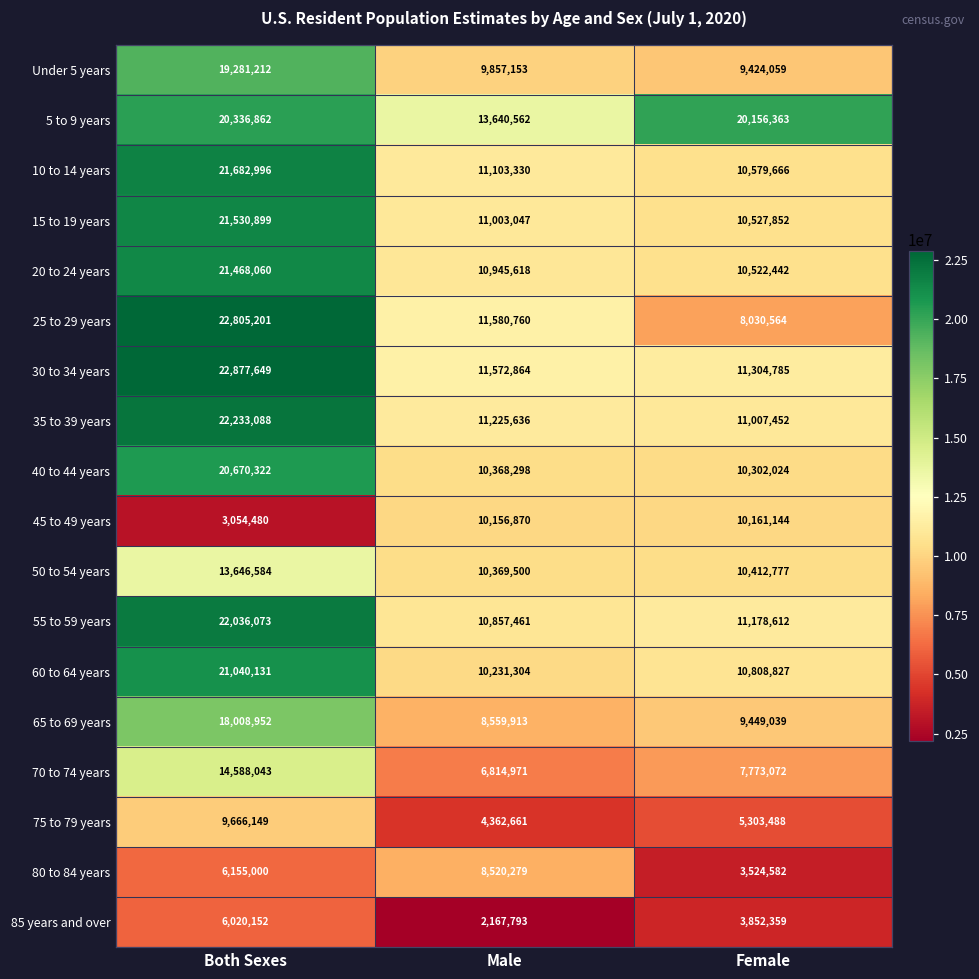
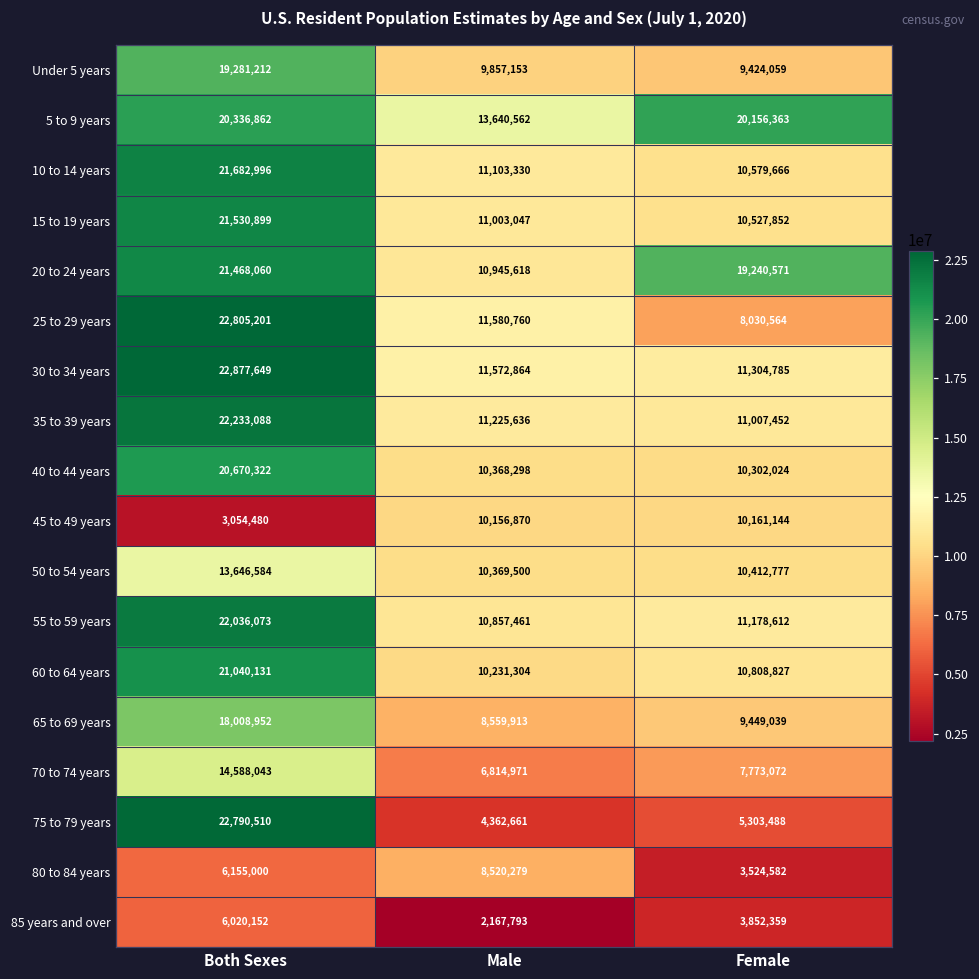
  {
    "Under 5 years": {
      "Both Sexes": "19,281,212",
      "Male": "9,857,153",
      "Female": "9,424,059"
    },
    "5 to 9 years": {
      "Both Sexes": "20,336,862",
      "Male": "13,640,562",
      "Female": "20,156,363"
    },
    "10 to 14 years": {
      "Both Sexes": "21,682,996",
      "Male": "11,103,330",
      "Female": "10,579,666"
    },
    "15 to 19 years": {
      "Both Sexes": "21,530,899",
      "Male": "11,003,047",
      "Female": "10,527,852"
    },
    "20 to 24 years": {
      "Both Sexes": "21,468,060",
      "Male": "10,945,618",
-     "Female": "10,522,442"
+     "Female": "19,240,571"
    },
    "25 to 29 years": {
      "Both Sexes": "22,805,201",
      "Male": "11,580,760",
      "Female": "8,030,564"
    },
    "30 to 34 years": {
      "Both Sexes": "22,877,649",
      "Male": "11,572,864",
      "Female": "11,304,785"
    },
    "35 to 39 years": {
      "Both Sexes": "22,233,088",
      "Male": "11,225,636",
      "Female": "11,007,452"
    },
    "40 to 44 years": {
      "Both Sexes": "20,670,322",
      "Male": "10,368,298",
      "Female": "10,302,024"
    },
    "45 to 49 years": {
      "Both Sexes": "3,054,480",
      "Male": "10,156,870",
      "Female": "10,161,144"
    },
    "50 to 54 years": {
      "Both Sexes": "13,646,584",
      "Male": "10,369,500",
      "Female": "10,412,777"
    },
    "55 to 59 years": {
      "Both Sexes": "22,036,073",
      "Male": "10,857,461",
      "Female": "11,178,612"
    },
    "60 to 64 years": {
      "Both Sexes": "21,040,131",
      "Male": "10,231,304",
      "Female": "10,808,827"
    },
    "65 to 69 years": {
      "Both Sexes": "18,008,952",
      "Male": "8,559,913",
      "Female": "9,449,039"
    },
    "70 to 74 years": {
      "Both Sexes": "14,588,043",
      "Male": "6,814,971",
      "Female": "7,773,072"
    },
    "75 to 79 years": {
-     "Both Sexes": "9,666,149",
+     "Both Sexes": "22,790,510",
      "Male": "4,362,661",
      "Female": "5,303,488"
    },
    "80 to 84 years": {
      "Both Sexes": "6,155,000",
      "Male": "8,520,279",
      "Female": "3,524,582"
    },
    "85 years and over": {
      "Both Sexes": "6,020,152",
      "Male": "2,167,793",
      "Female": "3,852,359"
    }
  }
